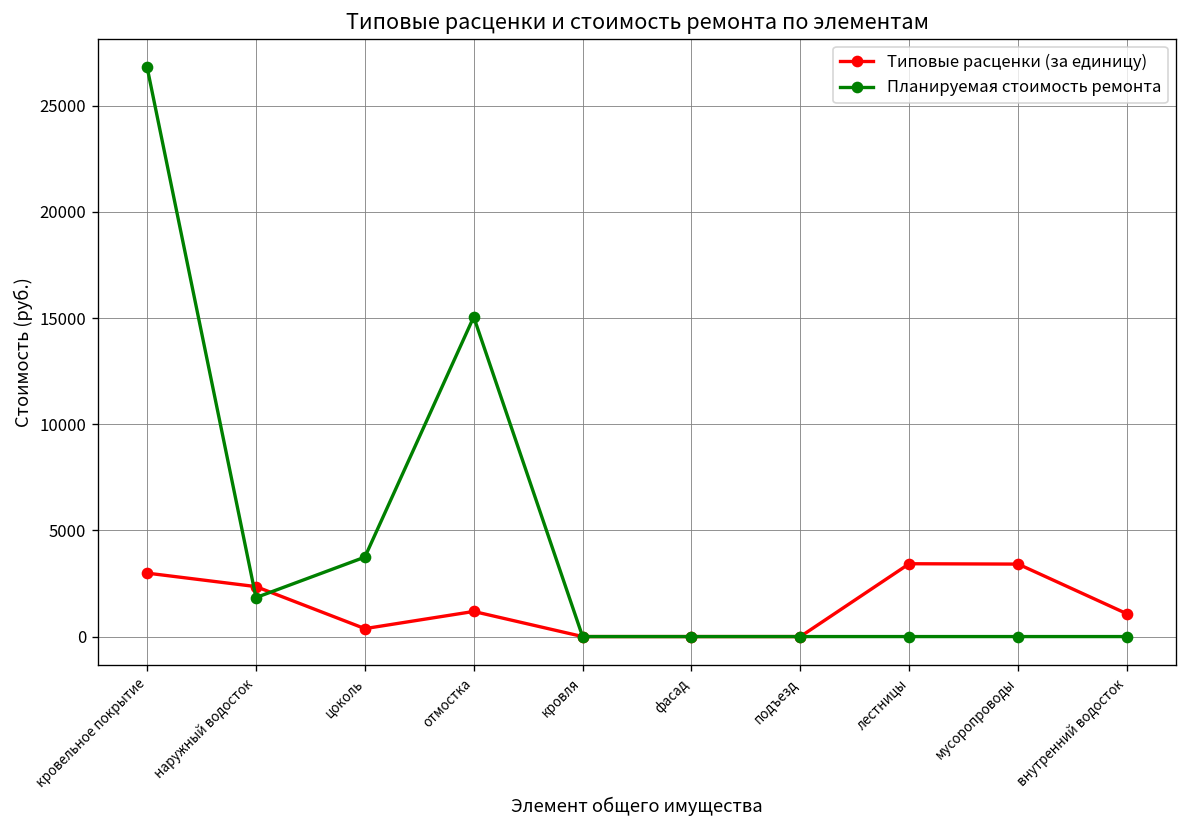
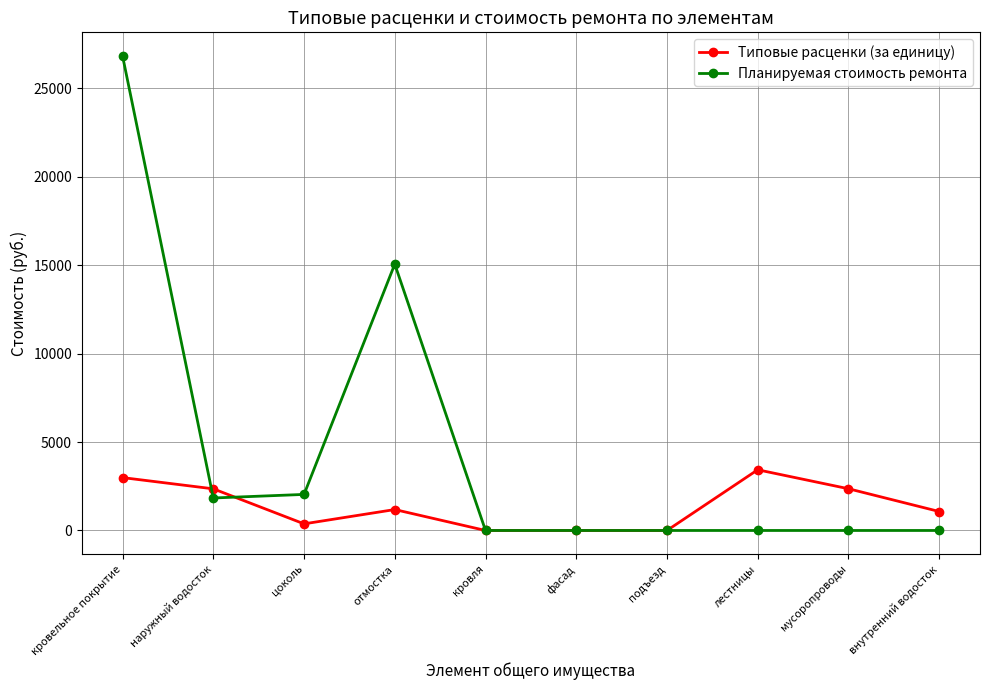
  {
    "Типовые расценки (за единицу)": {
      "кровельное покрытие": 3000,
      "наружный водосток": 2400,
      "цоколь": 400,
      "отмостка": 1200,
      "лестницы": 3400,
-     "мусоропроводы": 3400,
+     "мусоропроводы": 2400,
      "внутренний водосток": 1100
    },
    "Планируемая стоимость ремонта": {
      "кровельное покрытие": 26800,
      "наружный водосток": 1800,
-     "цоколь": 3700,
+     "цоколь": 2000,
      "отмостка": 15100,
      "лестницы": 0,
      "мусоропроводы": 0,
      "внутренний водосток": 0
    }
  }
